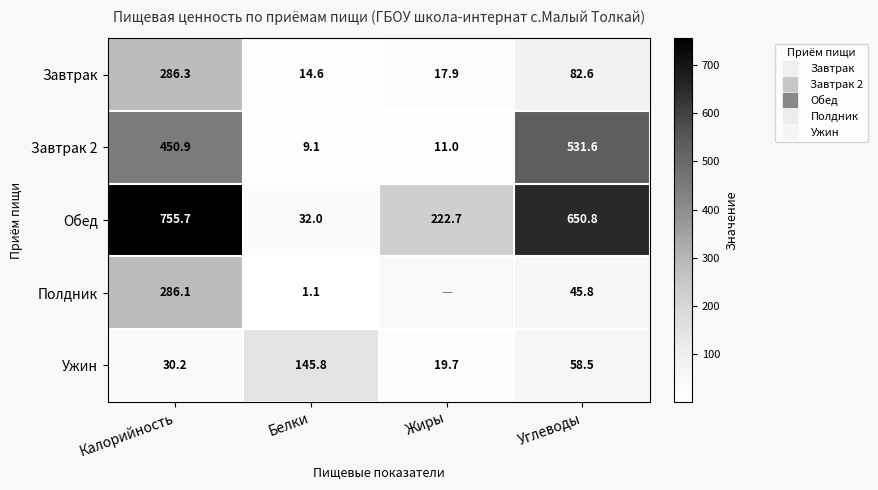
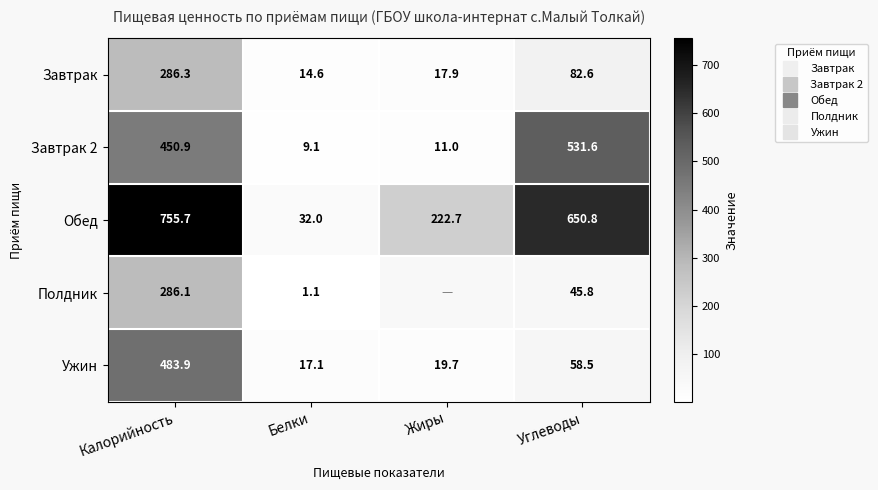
  {
    "Завтрак": {
      "Калорийность": 286.3,
      "Белки": 14.6,
      "Жиры": 17.9,
      "Углеводы": 82.6
    },
    "Завтрак 2": {
      "Калорийность": 450.9,
      "Белки": 9.1,
      "Жиры": 11.0,
      "Углеводы": 531.6
    },
    "Обед": {
      "Калорийность": 755.7,
      "Белки": 32.0,
      "Жиры": 222.7,
      "Углеводы": 650.8
    },
    "Полдник": {
      "Калорийность": 286.1,
      "Белки": 1.1,
      "Углеводы": 45.8
    },
    "Ужин": {
-     "Калорийность": 30.2,
-     "Белки": 145.8,
+     "Калорийность": 483.9,
+     "Белки": 17.1,
      "Жиры": 19.7,
      "Углеводы": 58.5
    }
  }
